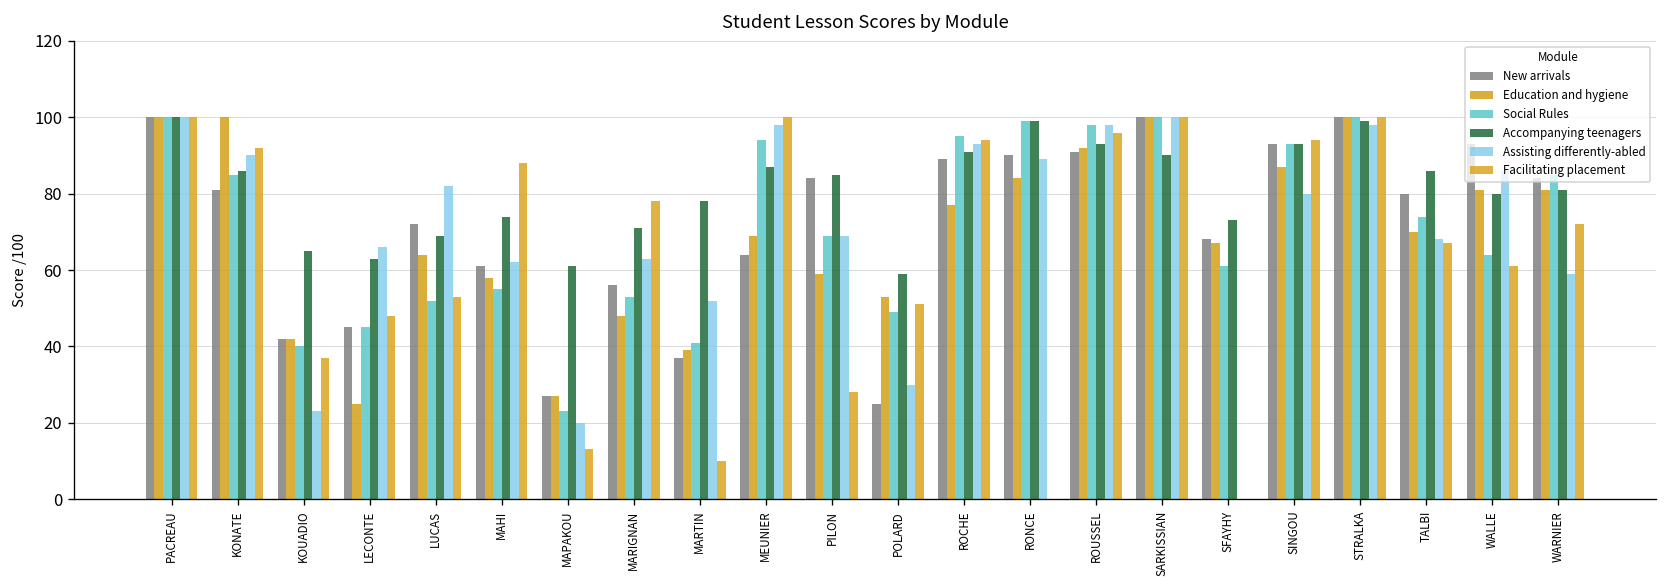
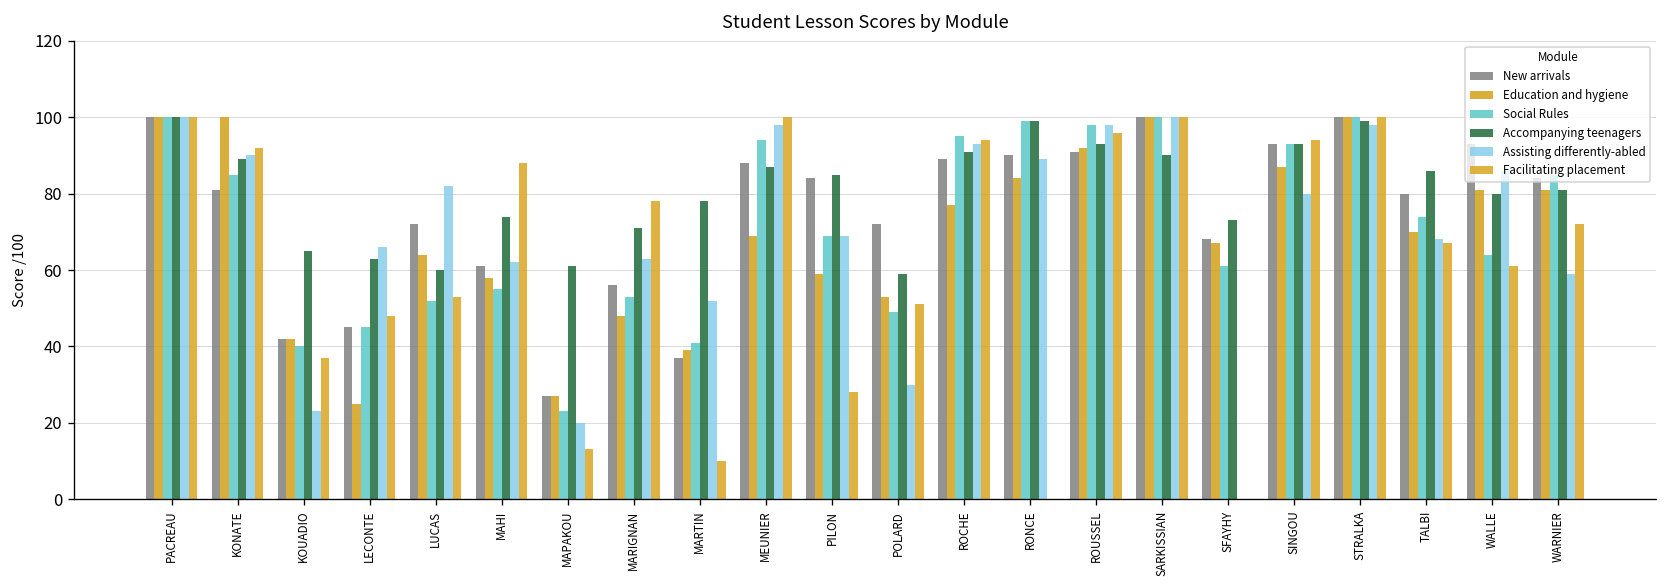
  {
    "New arrivals": {
      "PACREAU": 100,
      "KONATE": 81,
      "KOUADIO": 42,
      "LECONTE": 45,
      "LUCAS": 72,
      "MAHI": 61,
      "MAPAKOU": 27,
      "MARIGNAN": 56,
      "MARTIN": 37,
-     "MEUNIER": 64,
+     "MEUNIER": 88,
      "PILON": 84,
-     "POLARD": 25,
+     "POLARD": 72,
      "ROCHE": 89,
      "RONCE": 90,
      "ROUSSEL": 91,
      "SARKISSIAN": 100,
      "SFAYHY": 68,
      "SINGOU": 93,
      "STRALKA": 100,
      "TALBI": 80,
      "WARNIER": 84
    },
    "Accompanying teenagers": {
      "PACREAU": 100,
-     "KONATE": 86,
+     "KONATE": 89,
      "KOUADIO": 65,
      "LECONTE": 63,
-     "LUCAS": 69,
+     "LUCAS": 60,
      "MAHI": 74,
      "MAPAKOU": 61,
      "MARIGNAN": 71,
      "MARTIN": 78,
      "MEUNIER": 87,
      "PILON": 85,
      "POLARD": 59,
      "ROCHE": 91,
      "RONCE": 99,
      "ROUSSEL": 93,
      "SARKISSIAN": 90,
      "SFAYHY": 73,
      "SINGOU": 93,
      "STRALKA": 99,
      "TALBI": 86,
      "WALLE": 80,
      "WARNIER": 81
    }
  }
